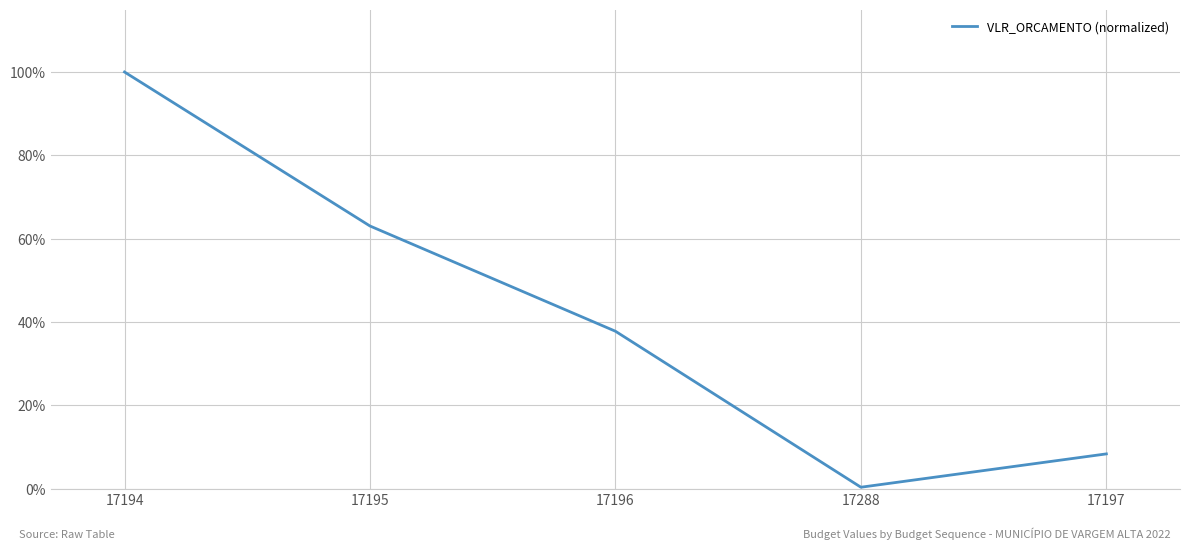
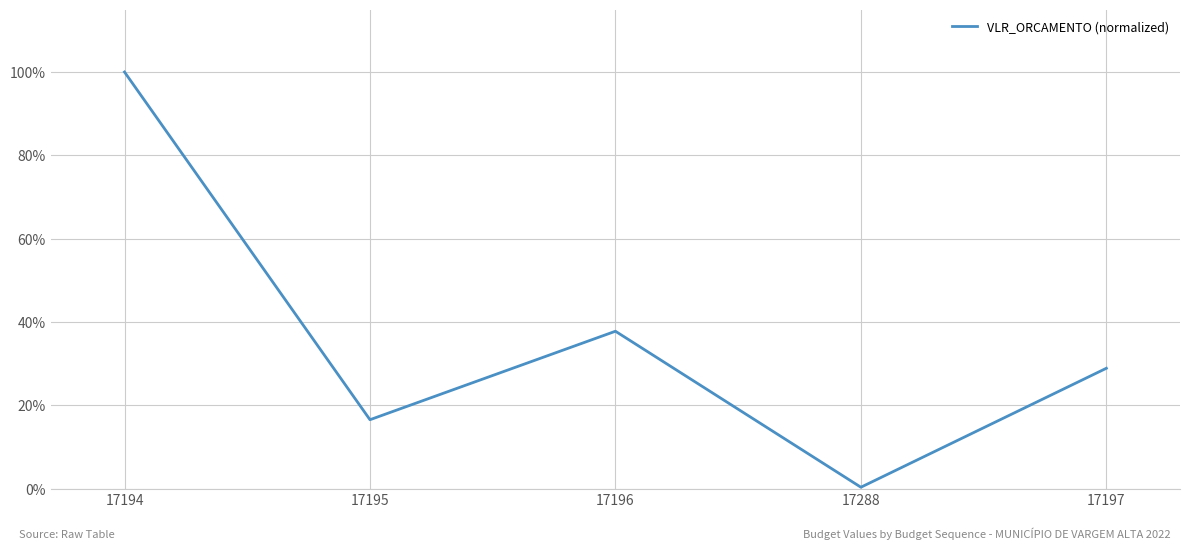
  {
    "17194": "100%",
-   "17195": "63%",
+   "17195": "17%",
    "17196": "38%",
    "17288": "0%",
-   "17197": "8%"
+   "17197": "29%"
  }
